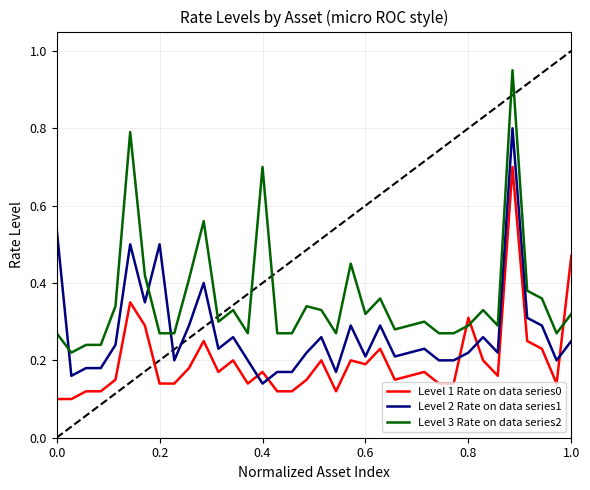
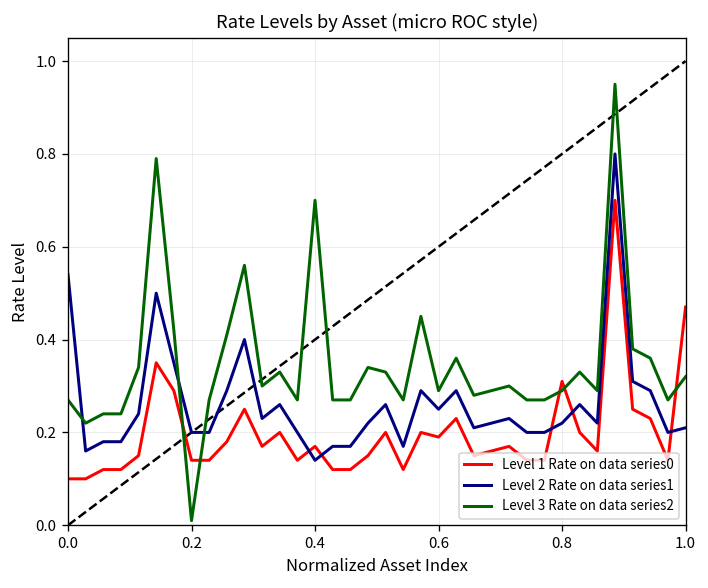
  {
    "Level 1 Rate on data series0": {
      "0.0": 0.10,
      "0.2": 0.14,
      "0.4": 0.17,
      "0.6": 0.19,
      "0.8": 0.31,
      "1.0": 0.47
    },
    "Level 2 Rate on data series1": {
      "0.0": 0.54,
-     "0.2": 0.5,
+     "0.2": 0.2,
      "0.4": 0.14,
-     "0.6": 0.21,
+     "0.6": 0.25,
      "0.8": 0.22,
-     "1.0": 0.25
+     "1.0": 0.21
    },
    "Level 3 Rate on data series2": {
      "0.0": 0.27,
-     "0.2": 0.27,
+     "0.2": 0.01,
      "0.4": 0.70,
-     "0.6": 0.32,
+     "0.6": 0.29,
      "0.8": 0.29,
      "1.0": 0.32
    }
  }
